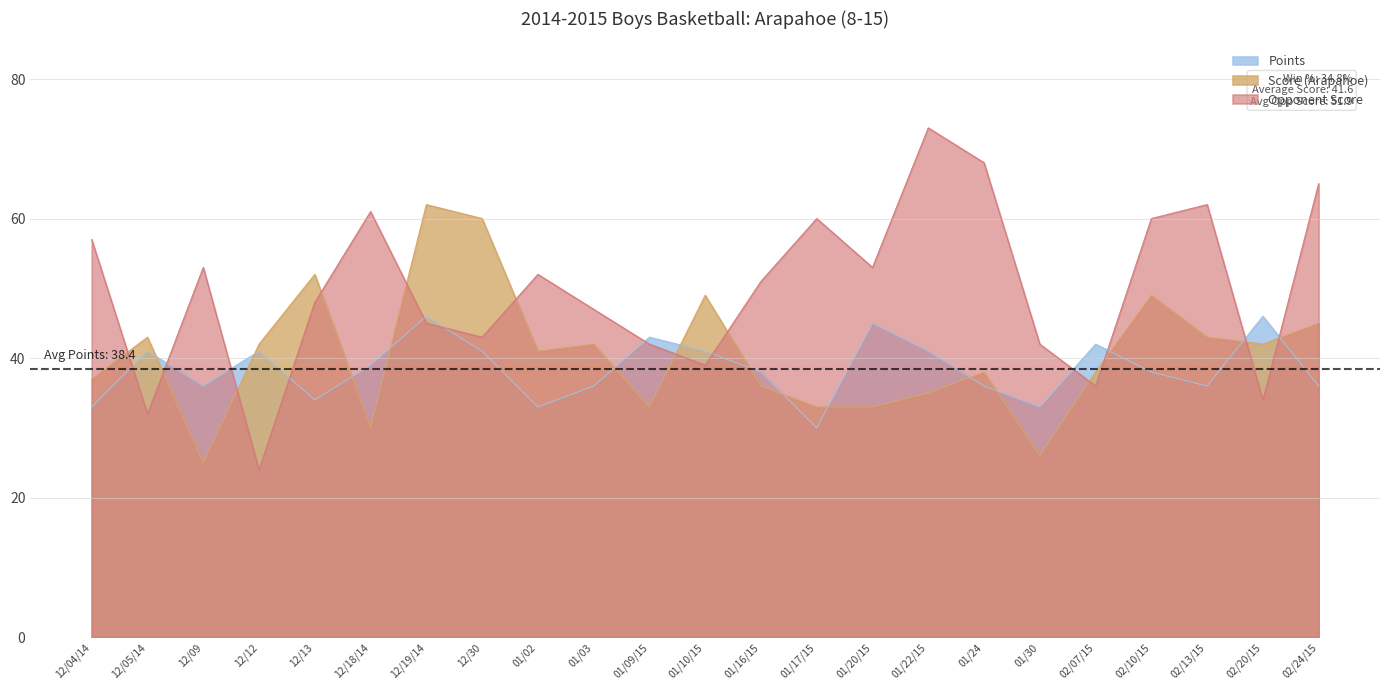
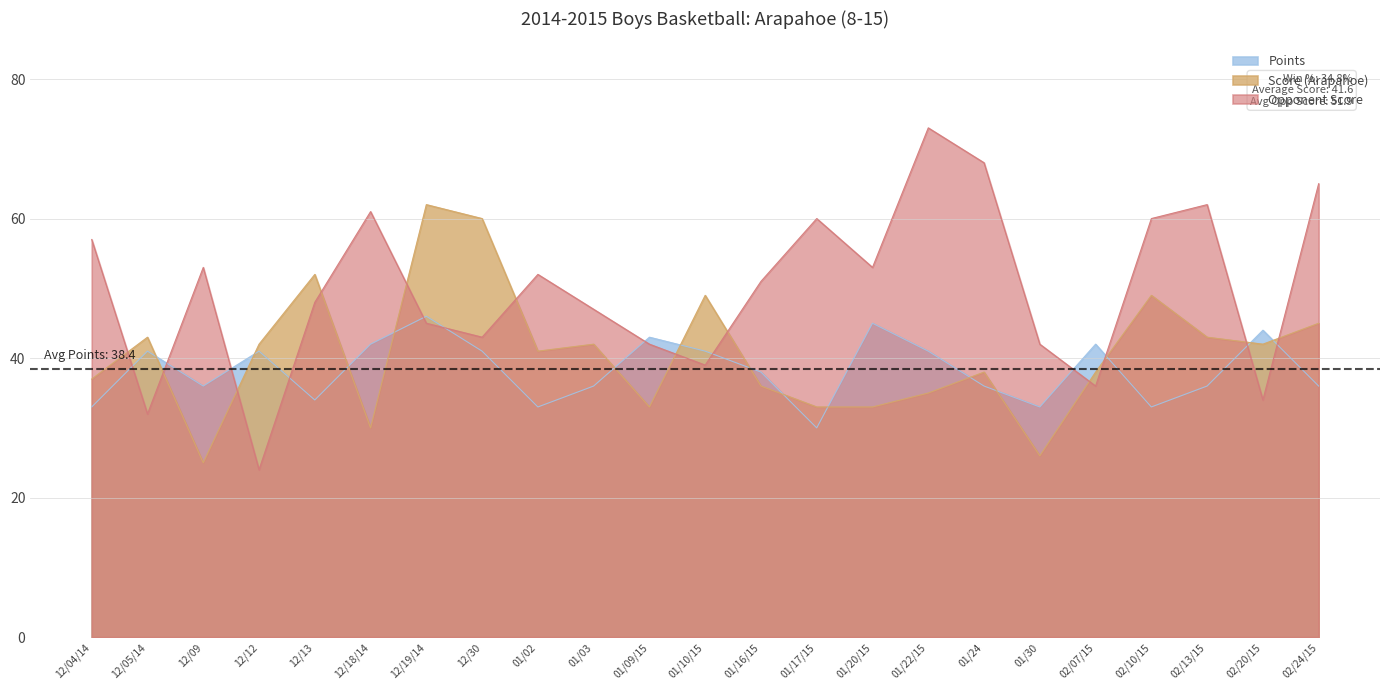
  {
    "Points": {
      "12/04/14": 33,
      "12/09": 36,
      "12/12": 41,
      "12/13": 34,
-     "12/18/14": 39,
+     "12/18/14": 42,
      "12/19/14": 46,
      "12/30": 41,
      "01/02": 33,
      "01/03": 36,
      "01/09/15": 43,
      "01/10/15": 41,
      "01/16/15": 38,
      "01/17/15": 30,
      "01/20/15": 45,
      "01/22/15": 41,
      "01/24": 36,
      "01/30": 33,
      "02/07/15": 42,
-     "02/10/15": 38,
+     "02/10/15": 33,
      "02/13/15": 36,
-     "02/20/15": 46,
+     "02/20/15": 44,
      "02/24/15": 36
    }
  }
